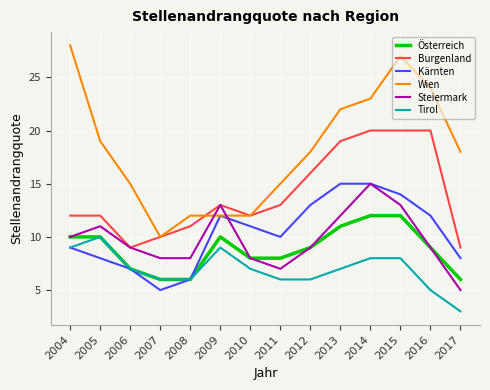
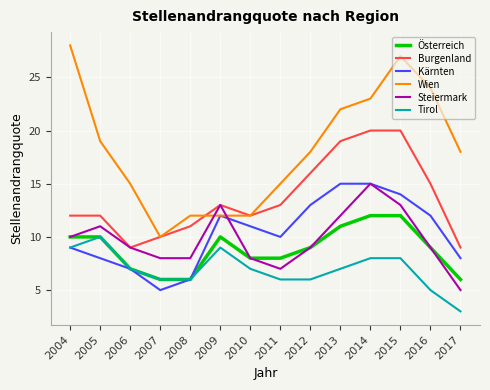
  {
    "Österreich": {
      "2009": 10,
      "2011": 8,
      "2013": 11,
      "2014": 12,
      "2015": 12,
      "2017": 6
    },
    "Burgenland": {
      "2004": 12,
      "2005": 12,
      "2008": 11,
      "2011": 13,
      "2012": 16,
      "2013": 19,
      "2014": 20,
      "2015": 20,
-     "2016": 20,
+     "2016": 15,
      "2017": 9
    },
    "Kärnten": {
      "2005": 8,
      "2007": 5,
      "2010": 11,
      "2011": 10,
      "2012": 13,
      "2013": 15,
      "2015": 14,
      "2016": 12,
      "2017": 8
    },
    "Wien": {
      "2004": 28,
      "2005": 19,
      "2006": 15,
      "2008": 12,
      "2011": 15,
      "2012": 18,
      "2013": 22,
      "2014": 23,
      "2017": 18
    },
    "Steiermark": {
      "2005": 11,
      "2007": 8,
      "2008": 8,
      "2011": 7,
      "2013": 12,
      "2015": 13,
      "2017": 5
    },
    "Tirol": {
      "2009": 9,
      "2010": 7,
      "2011": 6,
      "2012": 6,
      "2013": 7,
      "2014": 8,
      "2015": 8,
      "2016": 5,
      "2017": 3
    }
  }
